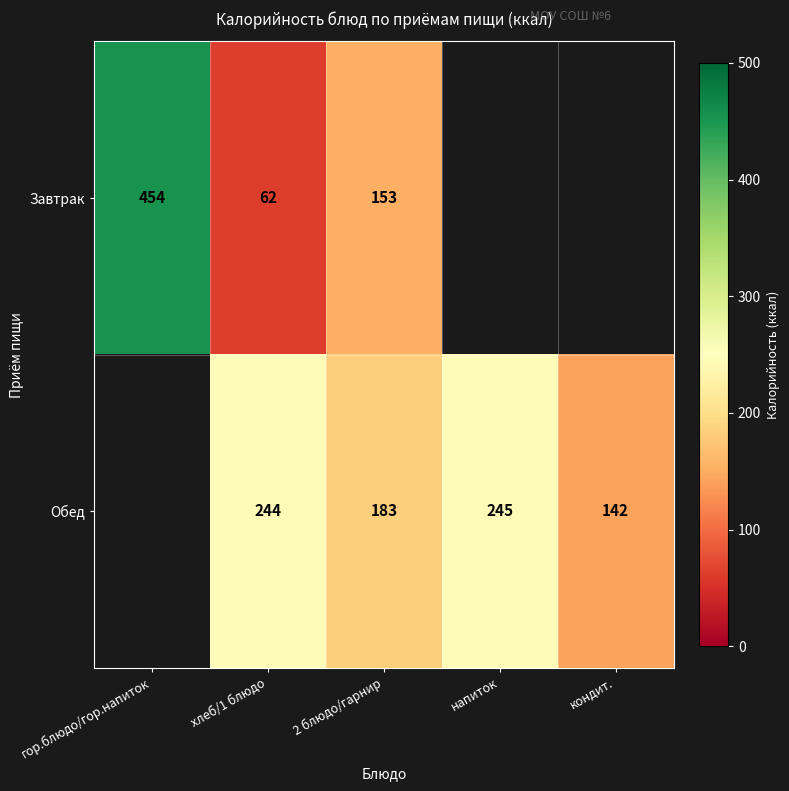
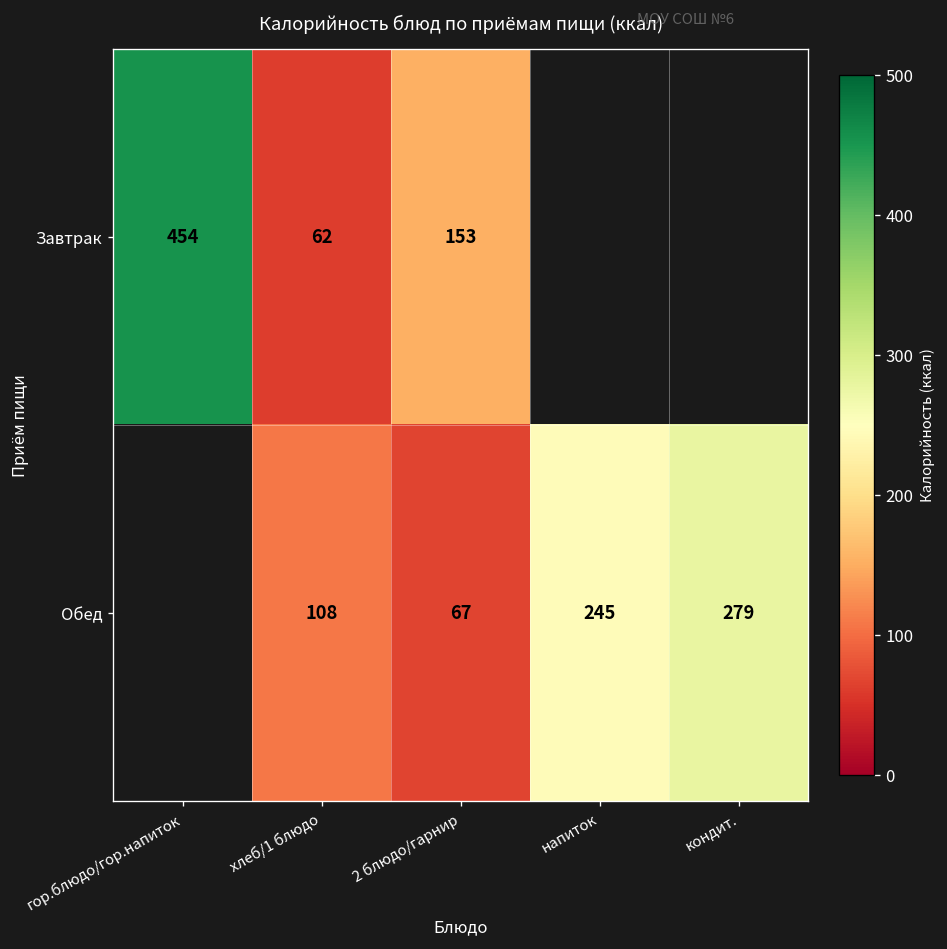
  {
    "Завтрак": {
      "гор.блюдо/гор.напиток": 454,
      "хлеб/1 блюдо": 62,
      "2 блюдо/гарнир": 153
    },
    "Обед": {
-     "хлеб/1 блюдо": 244,
-     "2 блюдо/гарнир": 183,
+     "хлеб/1 блюдо": 108,
+     "2 блюдо/гарнир": 67,
      "напиток": 245,
-     "кондит.": 142
+     "кондит.": 279
    }
  }
